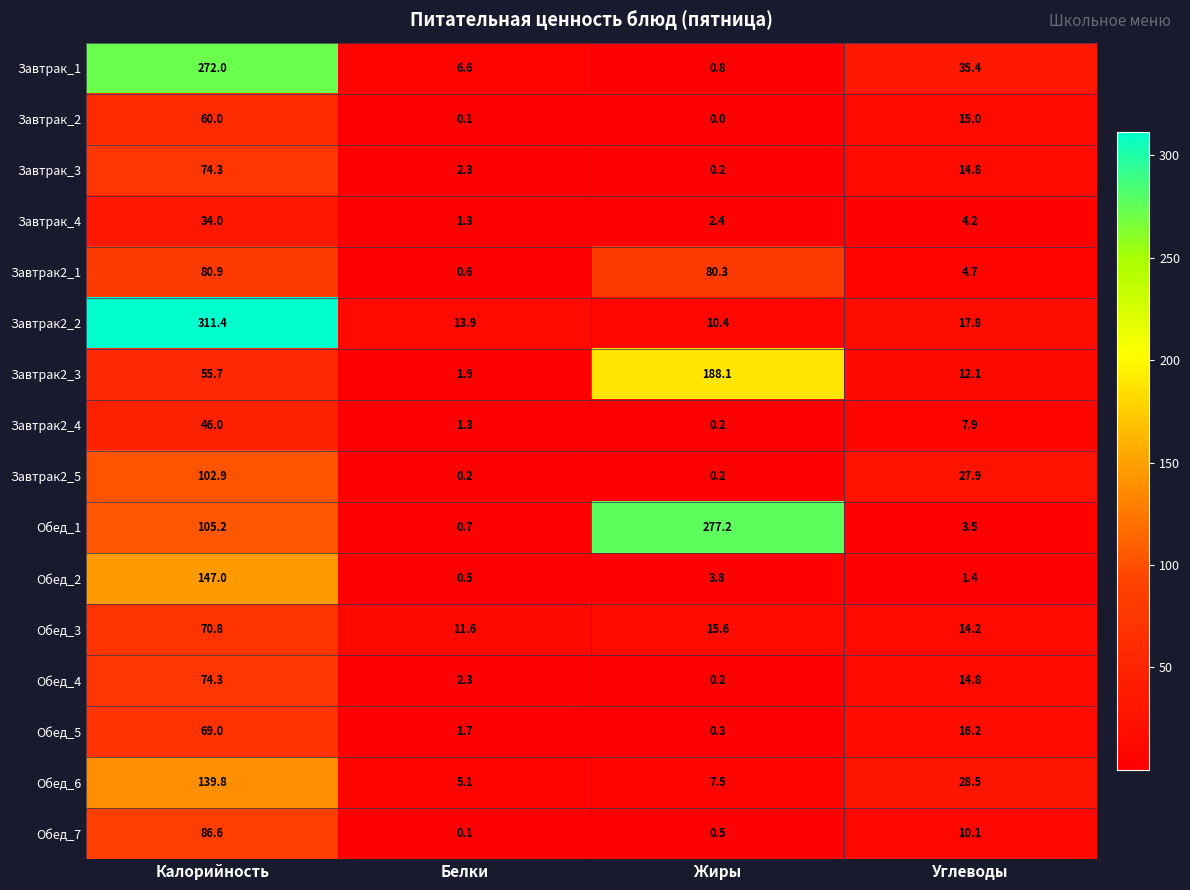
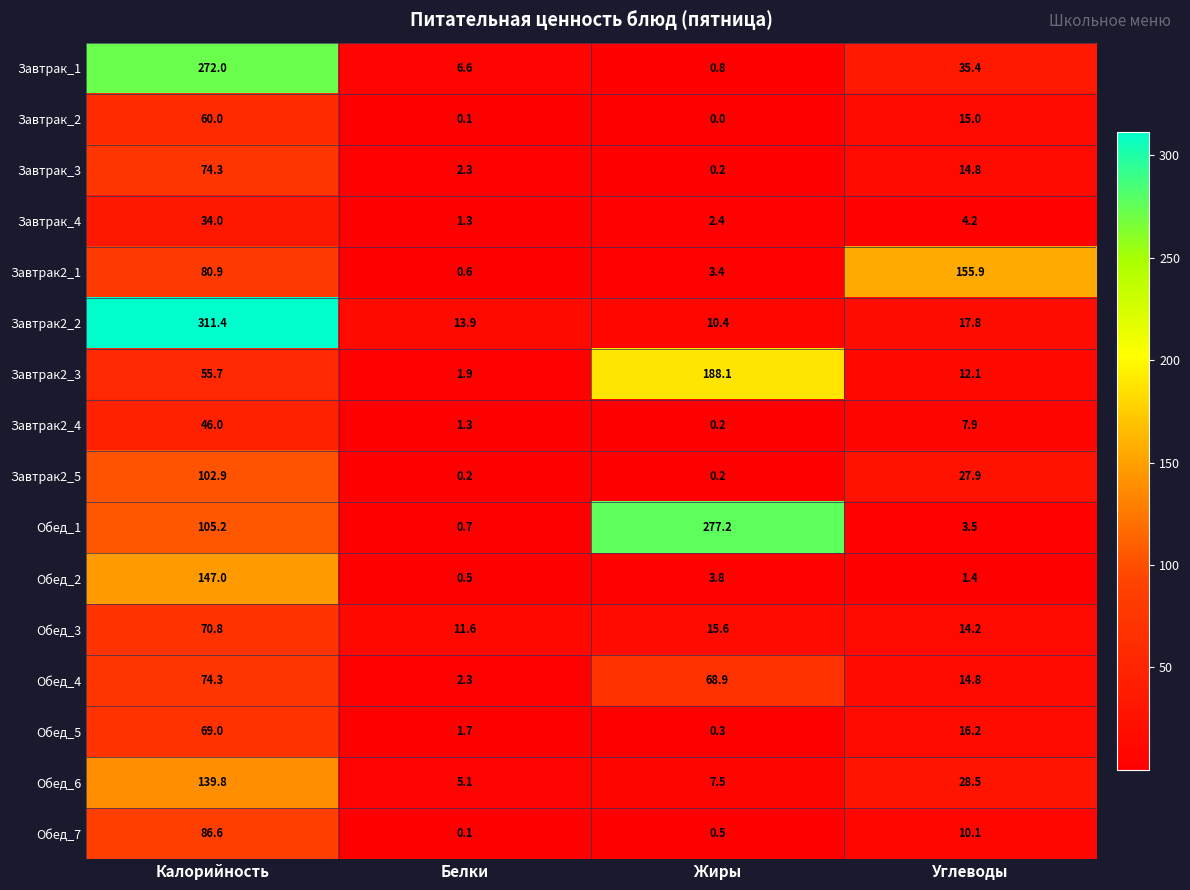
  {
    "Завтрак_1": {
      "Калорийность": 272.0,
      "Белки": 6.6,
      "Жиры": 0.8,
      "Углеводы": 35.4
    },
    "Завтрак_2": {
      "Калорийность": 60.0,
      "Белки": 0.1,
      "Жиры": 0.0,
      "Углеводы": 15.0
    },
    "Завтрак_3": {
      "Калорийность": 74.3,
      "Белки": 2.3,
      "Жиры": 0.2,
      "Углеводы": 14.8
    },
    "Завтрак_4": {
      "Калорийность": 34.0,
      "Белки": 1.3,
      "Жиры": 2.4,
      "Углеводы": 4.2
    },
    "Завтрак2_1": {
      "Калорийность": 80.9,
      "Белки": 0.6,
-     "Жиры": 80.3,
-     "Углеводы": 4.7
+     "Жиры": 3.4,
+     "Углеводы": 155.9
    },
    "Завтрак2_2": {
      "Калорийность": 311.4,
      "Белки": 13.9,
      "Жиры": 10.4,
      "Углеводы": 17.8
    },
    "Завтрак2_3": {
      "Калорийность": 55.7,
      "Белки": 1.9,
      "Жиры": 188.1,
      "Углеводы": 12.1
    },
    "Завтрак2_4": {
      "Калорийность": 46.0,
      "Белки": 1.3,
      "Жиры": 0.2,
      "Углеводы": 7.9
    },
    "Завтрак2_5": {
      "Калорийность": 102.9,
      "Белки": 0.2,
      "Жиры": 0.2,
      "Углеводы": 27.9
    },
    "Обед_1": {
      "Калорийность": 105.2,
      "Белки": 0.7,
      "Жиры": 277.2,
      "Углеводы": 3.5
    },
    "Обед_2": {
      "Калорийность": 147.0,
      "Белки": 0.5,
      "Жиры": 3.8,
      "Углеводы": 1.4
    },
    "Обед_3": {
      "Калорийность": 70.8,
      "Белки": 11.6,
      "Жиры": 15.6,
      "Углеводы": 14.2
    },
    "Обед_4": {
      "Калорийность": 74.3,
      "Белки": 2.3,
-     "Жиры": 0.2,
+     "Жиры": 68.9,
      "Углеводы": 14.8
    },
    "Обед_5": {
      "Калорийность": 69.0,
      "Белки": 1.7,
      "Жиры": 0.3,
      "Углеводы": 16.2
    },
    "Обед_6": {
      "Калорийность": 139.8,
      "Белки": 5.1,
      "Жиры": 7.5,
      "Углеводы": 28.5
    },
    "Обед_7": {
      "Калорийность": 86.6,
      "Белки": 0.1,
      "Жиры": 0.5,
      "Углеводы": 10.1
    }
  }
